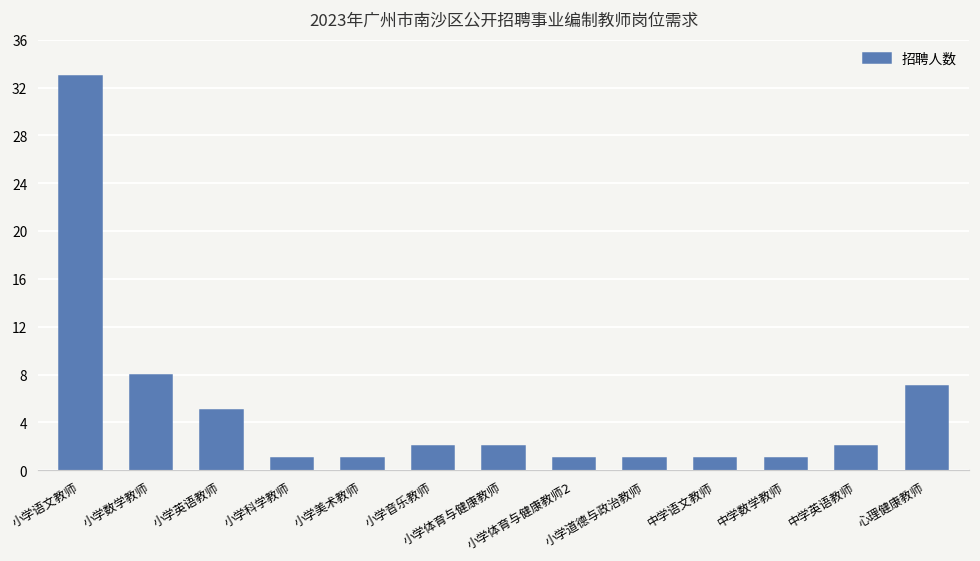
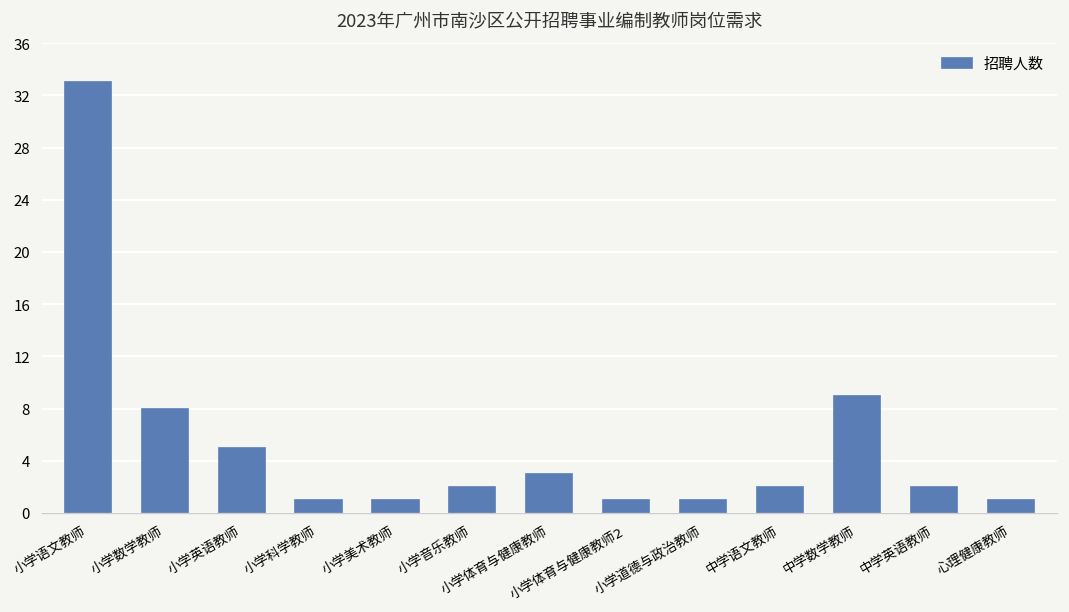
  {
    "小学语文教师": 33,
    "小学数学教师": 8,
    "小学英语教师": 5,
    "小学科学教师": 1,
    "小学美术教师": 1,
    "小学音乐教师": 2,
-   "小学体育与健康教师": 2,
+   "小学体育与健康教师": 3,
    "小学体育与健康教师2": 1,
    "小学道德与政治教师": 1,
-   "中学语文教师": 1,
-   "中学数学教师": 1,
+   "中学语文教师": 2,
+   "中学数学教师": 9,
    "中学英语教师": 2,
-   "心理健康教师": 7
+   "心理健康教师": 1
  }
